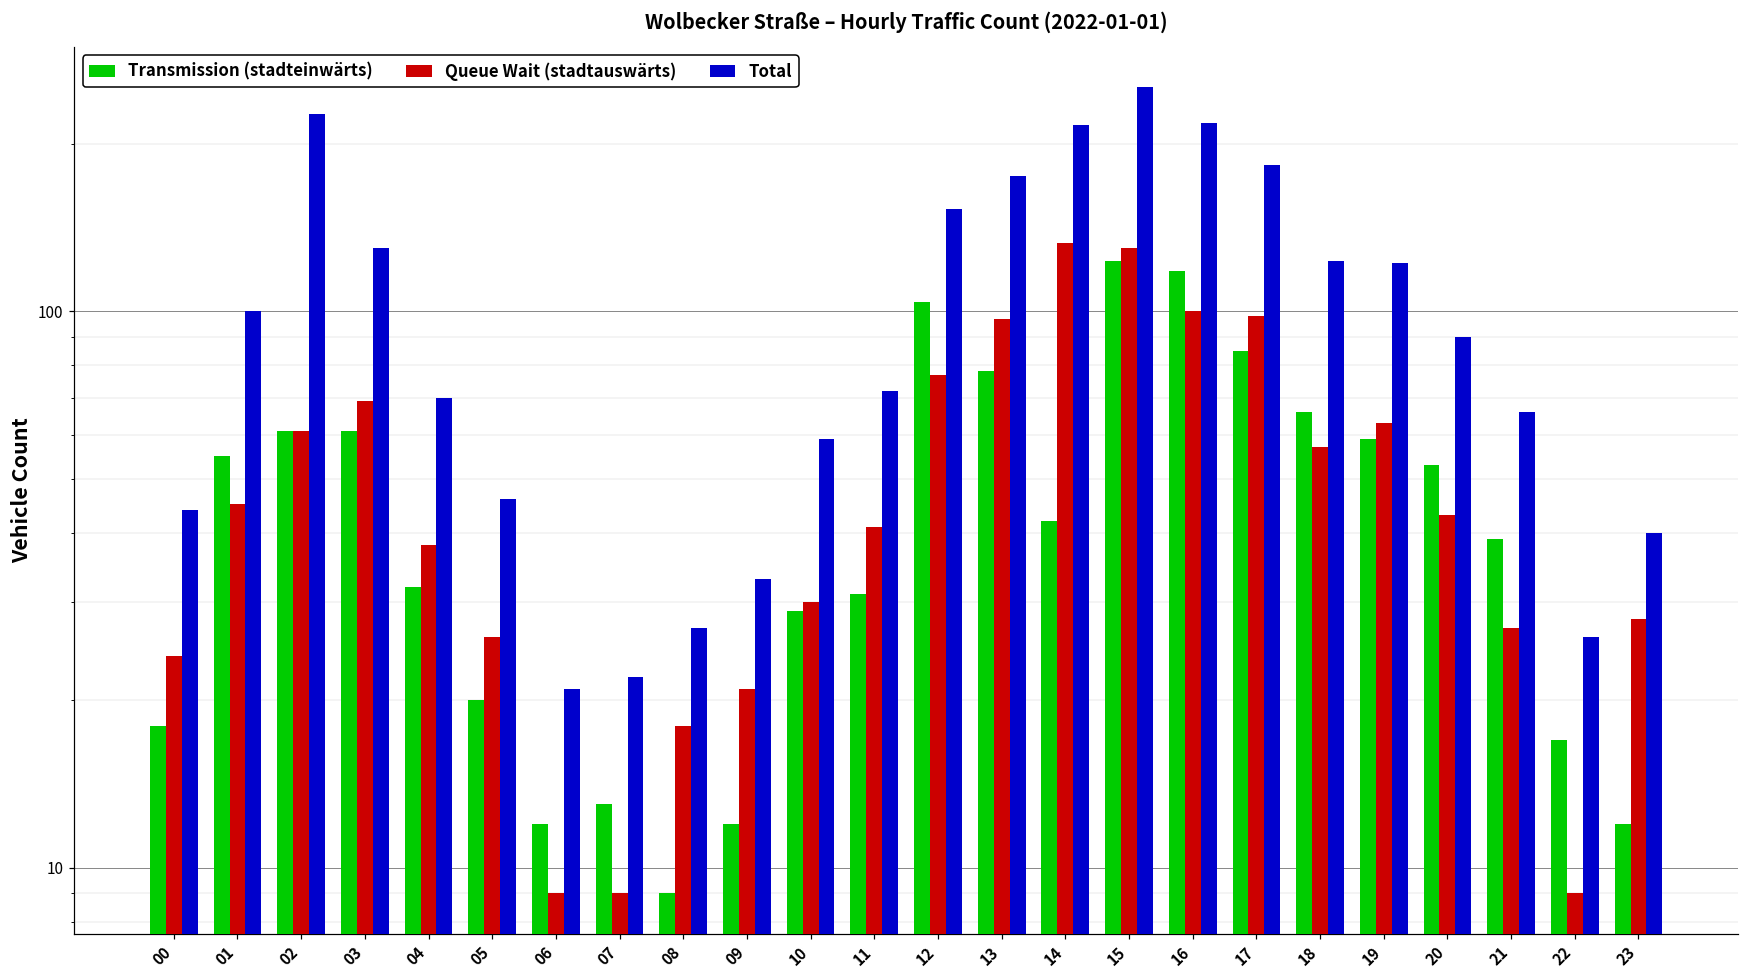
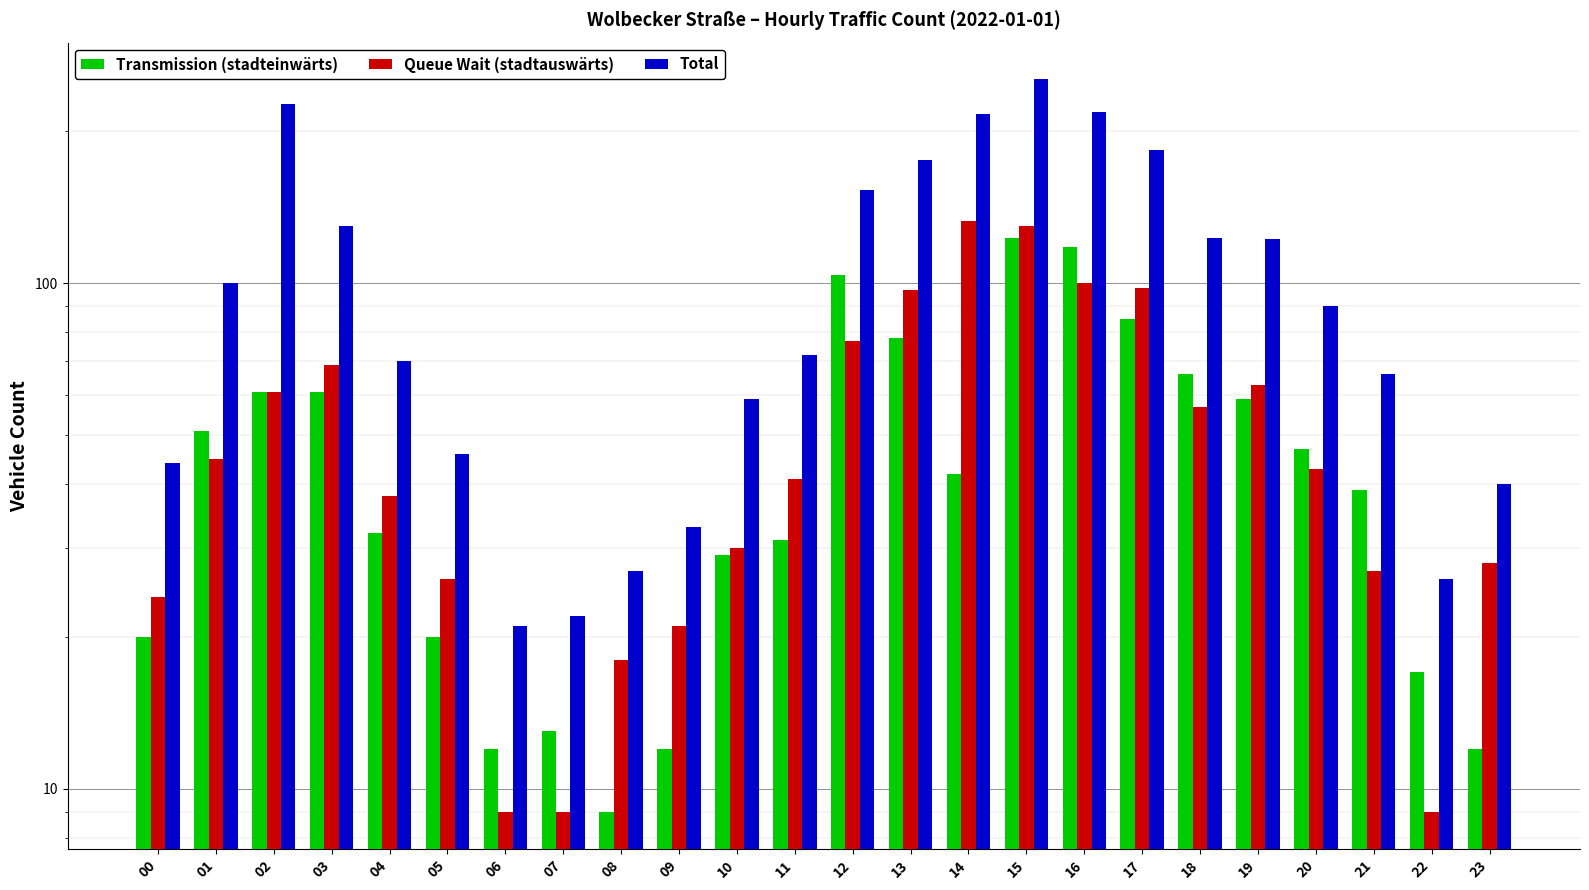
  {
    "Transmission (stadteinwärts)": {
-     "00": 18,
-     "01": 55,
+     "00": 20,
+     "01": 51,
      "02": 61,
      "03": 61,
      "04": 32,
      "05": 20,
      "06": 12,
      "07": 13,
      "08": 9,
      "09": 12,
      "10": 29,
      "11": 31,
      "12": 104,
      "13": 78,
      "14": 42,
      "15": 123,
      "16": 118,
      "17": 85,
      "18": 66,
      "19": 59,
-     "20": 53,
+     "20": 47,
      "21": 39,
      "22": 17,
      "23": 12
    },
    "Queue Wait (stadtauswärts)": {
      "00": 24,
      "01": 45,
      "02": 61,
      "03": 69,
      "04": 38,
      "05": 26,
      "06": 9,
      "07": 9,
      "08": 18,
      "09": 21,
      "10": 30,
      "11": 41,
      "12": 77,
      "13": 97,
      "14": 133,
      "15": 130,
      "16": 100,
      "17": 98,
      "18": 57,
      "19": 63,
      "20": 43,
      "21": 27,
      "22": 9,
      "23": 28
    },
    "Total": {
      "00": 44,
      "01": 100,
      "02": 230,
      "03": 130,
      "04": 70,
      "05": 46,
      "06": 21,
      "07": 22,
      "08": 27,
      "09": 33,
      "10": 59,
      "11": 72,
      "12": 153,
      "13": 175,
      "14": 216,
      "15": 250,
      "16": 218,
      "17": 183,
      "18": 123,
      "19": 122,
      "20": 90,
      "21": 66,
      "22": 26,
      "23": 40
    }
  }
